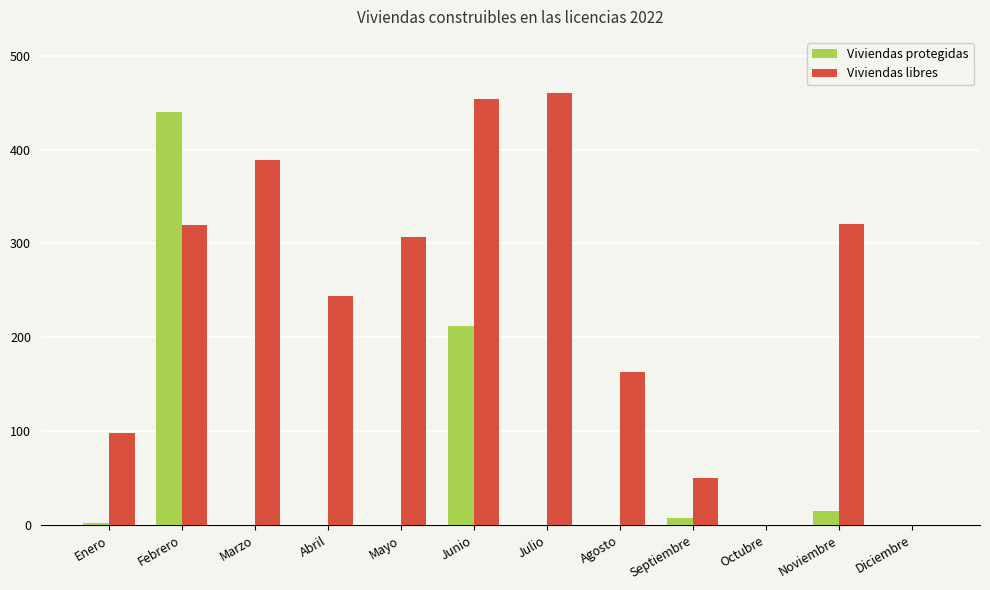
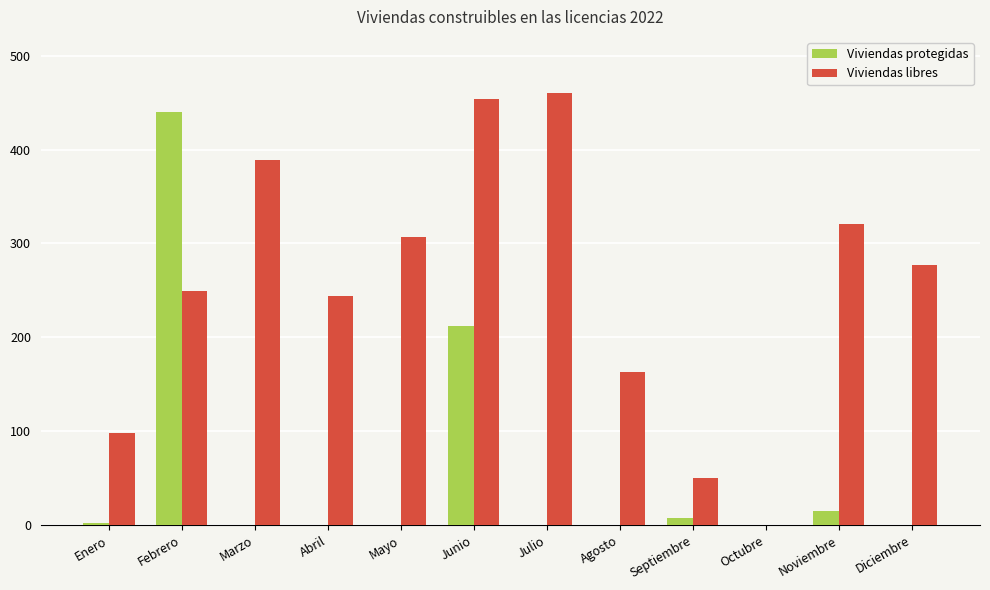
  {
    "Viviendas protegidas": {
      "Febrero": 440,
      "Marzo": 0,
      "Abril": 0,
      "Mayo": 0,
      "Junio": 210,
      "Julio": 0,
      "Agosto": 0,
      "Septiembre": 10,
      "Octubre": 0,
      "Noviembre": 20,
      "Diciembre": 0
    },
    "Viviendas libres": {
      "Enero": 100,
-     "Febrero": 320,
+     "Febrero": 250,
      "Marzo": 390,
      "Abril": 240,
      "Mayo": 310,
      "Junio": 450,
      "Julio": 460,
      "Agosto": 160,
      "Septiembre": 50,
      "Octubre": 0,
      "Noviembre": 320,
-     "Diciembre": 0
+     "Diciembre": 280
    }
  }
